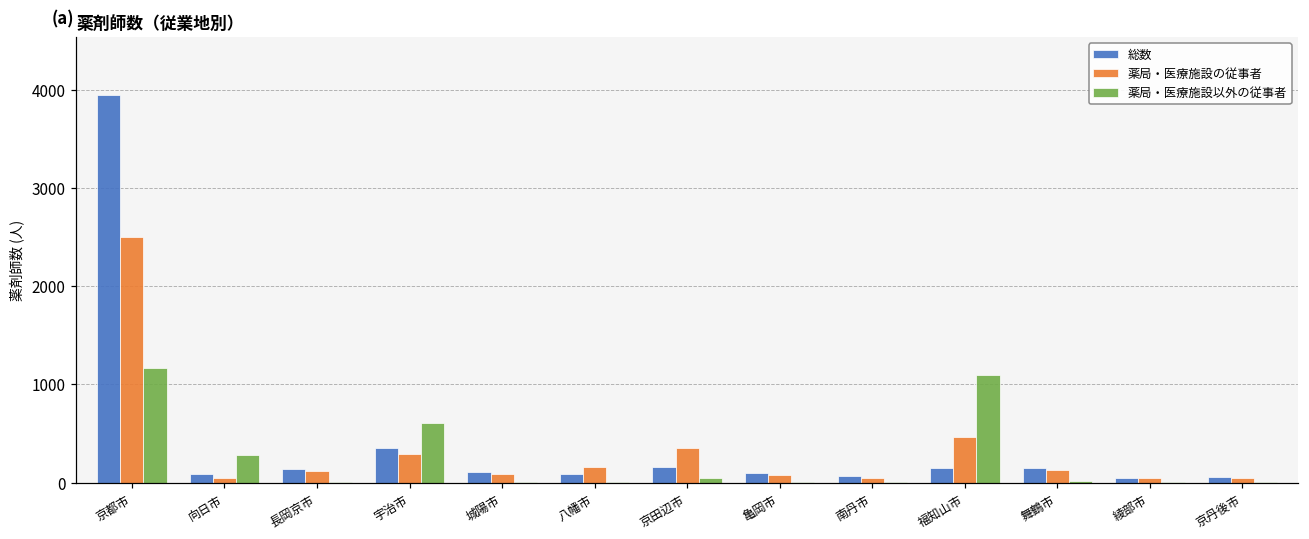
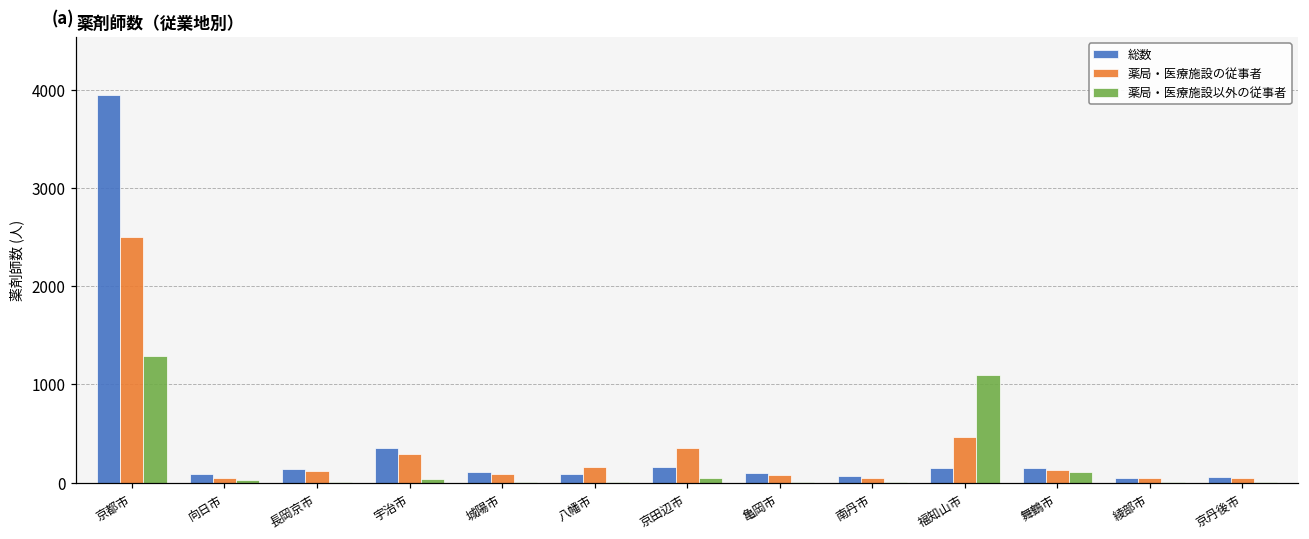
  {
    "総数": {
      "京都市": 3900,
      "向日市": 100,
      "長岡京市": 100,
      "宇治市": 400,
      "城陽市": 100,
      "八幡市": 100,
      "京田辺市": 200,
      "亀岡市": 100,
      "南丹市": 100,
      "福知山市": 200,
      "舞鶴市": 200,
      "綾部市": 100,
      "京丹後市": 100
    },
    "薬局・医療施設の従事者": {
      "京都市": 2500,
      "向日市": 0,
      "長岡京市": 100,
      "宇治市": 300,
      "城陽市": 100,
      "八幡市": 200,
      "京田辺市": 300,
      "亀岡市": 100,
      "南丹市": 100,
      "福知山市": 500,
      "舞鶴市": 100,
      "綾部市": 0,
      "京丹後市": 0
    },
    "薬局・医療施設以外の従事者": {
-     "京都市": 1200,
-     "向日市": 300,
-     "宇治市": 600,
+     "京都市": 1300,
+     "向日市": 0,
+     "宇治市": 0,
      "京田辺市": 100,
      "福知山市": 1100,
-     "舞鶴市": 0
+     "舞鶴市": 100
    }
  }
